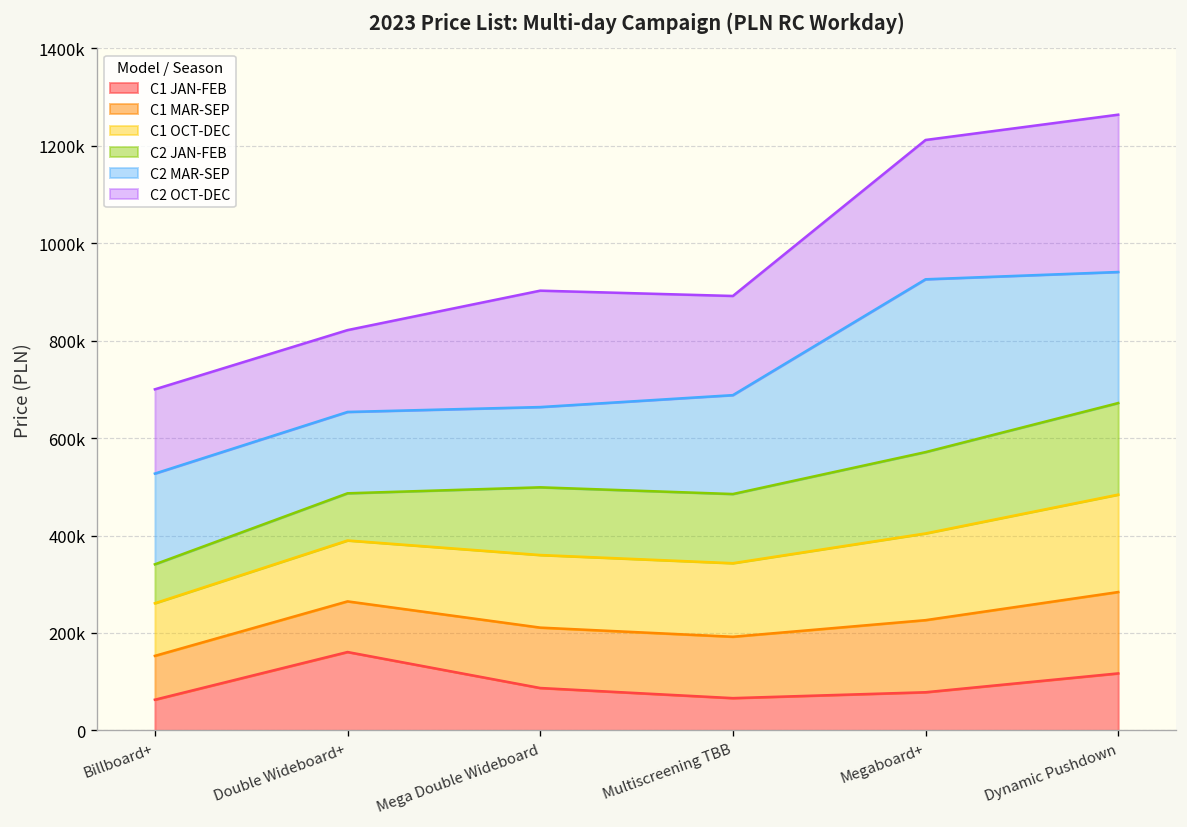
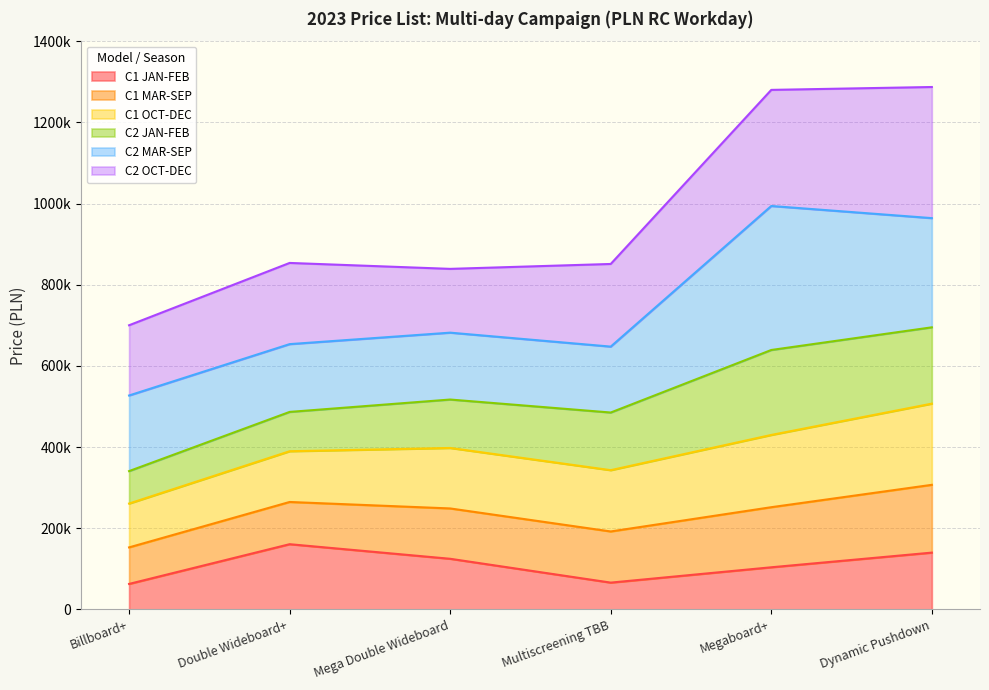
  {
    "C1 JAN-FEB": {
      "Billboard+": 60000,
      "Double Wideboard+": 160000,
-     "Mega Double Wideboard": 90000,
+     "Mega Double Wideboard": 120000,
      "Multiscreening TBB": 70000,
-     "Megaboard+": 80000,
-     "Dynamic Pushdown": 120000
+     "Megaboard+": 100000,
+     "Dynamic Pushdown": 140000
    },
    "C2 JAN-FEB": {
      "Billboard+": 80000,
      "Double Wideboard+": 100000,
-     "Mega Double Wideboard": 140000,
+     "Mega Double Wideboard": 120000,
      "Multiscreening TBB": 140000,
-     "Megaboard+": 170000,
+     "Megaboard+": 210000,
      "Dynamic Pushdown": 190000
    },
    "C2 MAR-SEP": {
      "Billboard+": 190000,
      "Double Wideboard+": 170000,
      "Mega Double Wideboard": 160000,
-     "Multiscreening TBB": 200000,
+     "Multiscreening TBB": 160000,
      "Megaboard+": 350000,
      "Dynamic Pushdown": 270000
    },
    "C2 OCT-DEC": {
      "Billboard+": 170000,
-     "Double Wideboard+": 170000,
-     "Mega Double Wideboard": 240000,
+     "Double Wideboard+": 200000,
+     "Mega Double Wideboard": 160000,
      "Multiscreening TBB": 200000,
      "Megaboard+": 290000,
      "Dynamic Pushdown": 320000
    }
  }
